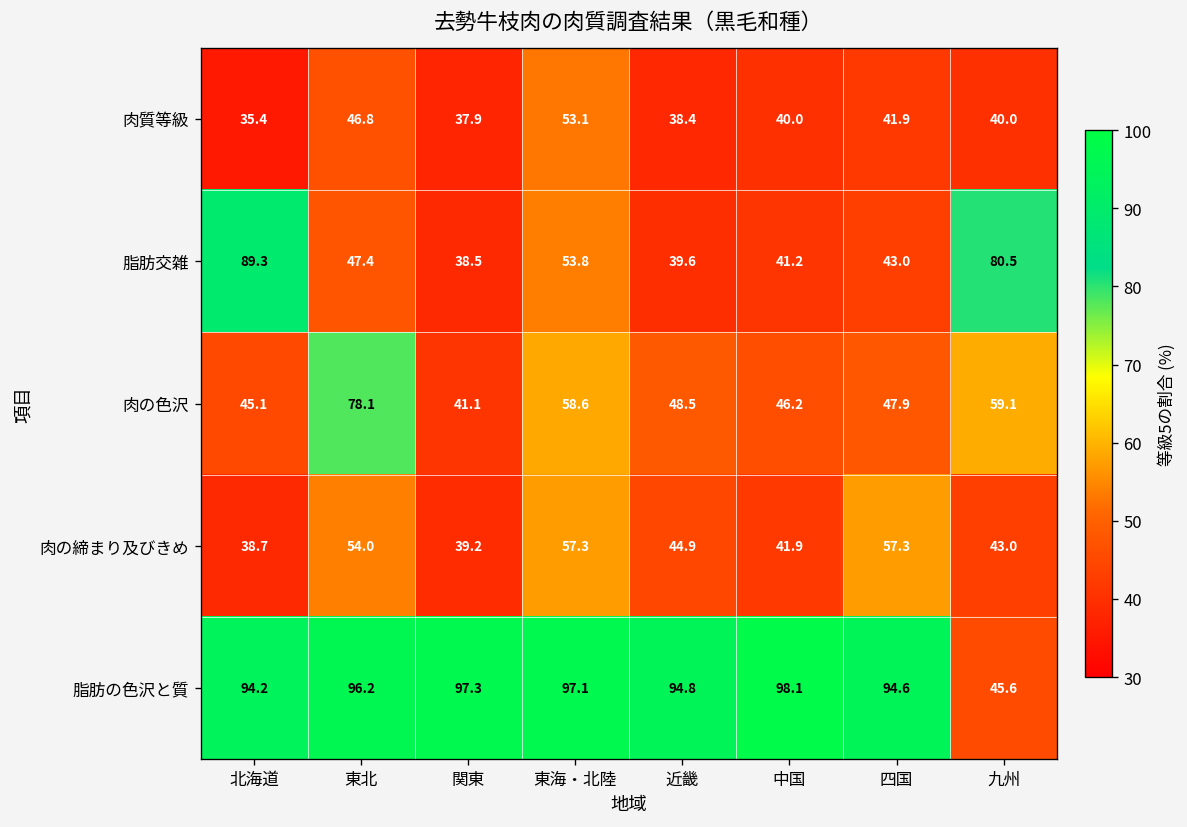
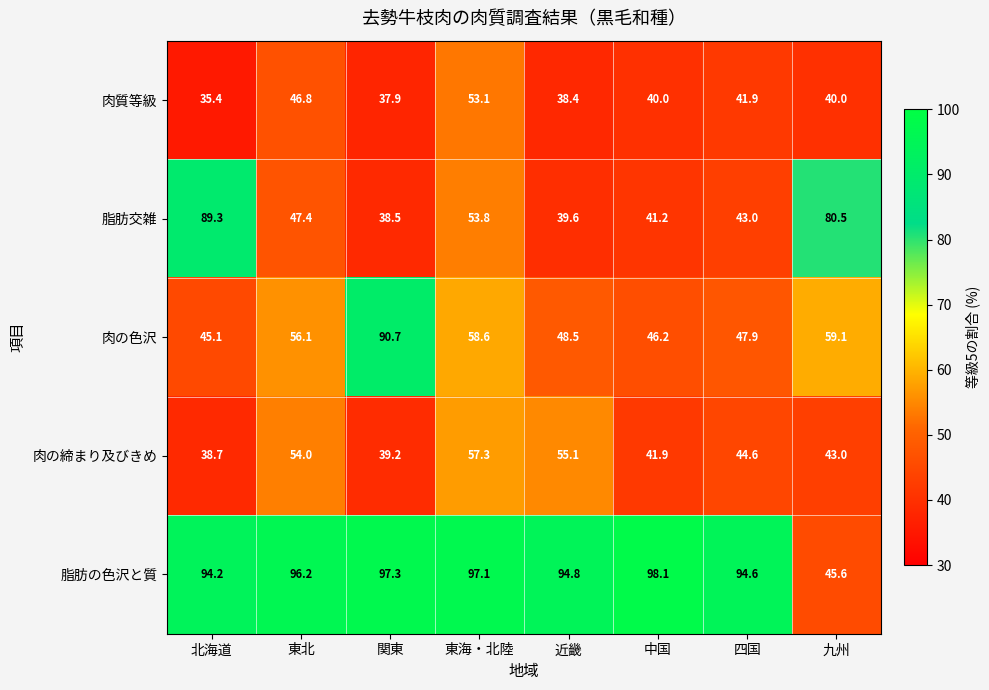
  {
    "肉質等級": {
      "北海道": 35.4,
      "東北": 46.8,
      "関東": 37.9,
      "東海・北陸": 53.1,
      "近畿": 38.4,
      "中国": 40.0,
      "四国": 41.9,
      "九州": 40.0
    },
    "脂肪交雑": {
      "北海道": 89.3,
      "東北": 47.4,
      "関東": 38.5,
      "東海・北陸": 53.8,
      "近畿": 39.6,
      "中国": 41.2,
      "四国": 43.0,
      "九州": 80.5
    },
    "肉の色沢": {
      "北海道": 45.1,
-     "東北": 78.1,
-     "関東": 41.1,
+     "東北": 56.1,
+     "関東": 90.7,
      "東海・北陸": 58.6,
      "近畿": 48.5,
      "中国": 46.2,
      "四国": 47.9,
      "九州": 59.1
    },
    "肉の締まり及びきめ": {
      "北海道": 38.7,
      "東北": 54.0,
      "関東": 39.2,
      "東海・北陸": 57.3,
-     "近畿": 44.9,
+     "近畿": 55.1,
      "中国": 41.9,
-     "四国": 57.3,
+     "四国": 44.6,
      "九州": 43.0
    },
    "脂肪の色沢と質": {
      "北海道": 94.2,
      "東北": 96.2,
      "関東": 97.3,
      "東海・北陸": 97.1,
      "近畿": 94.8,
      "中国": 98.1,
      "四国": 94.6,
      "九州": 45.6
    }
  }
